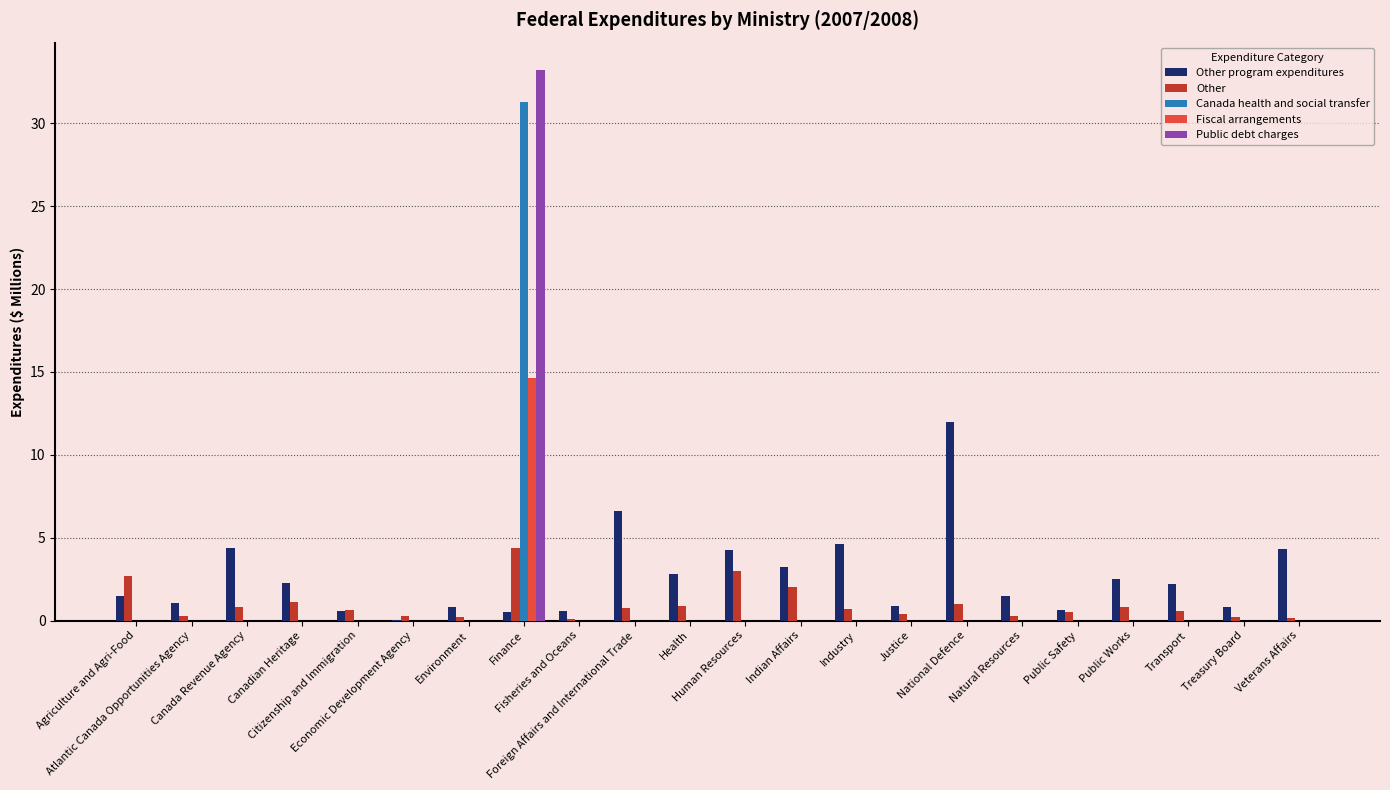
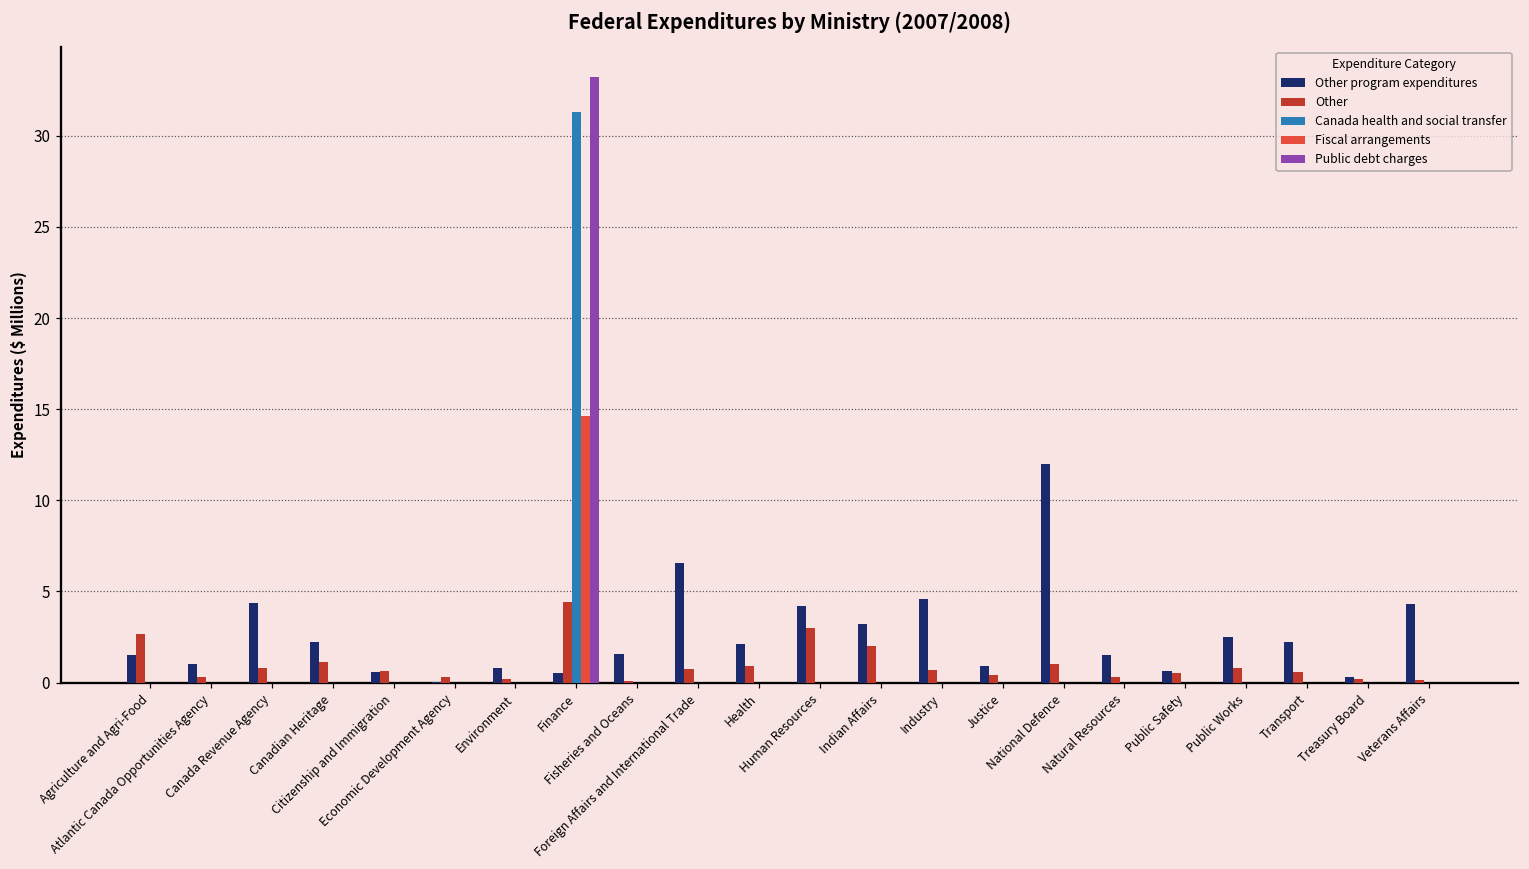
  {
    "Other program expenditures": {
      "Agriculture and Agri-Food": 1.5,
      "Atlantic Canada Opportunities Agency": 1.0,
      "Canada Revenue Agency": 4.4,
      "Canadian Heritage": 2.2,
      "Citizenship and Immigration": 0.6,
      "Environment": 0.8,
      "Finance": 0.5,
-     "Fisheries and Oceans": 0.6,
+     "Fisheries and Oceans": 1.5,
      "Foreign Affairs and International Trade": 6.6,
-     "Health": 2.8,
+     "Health": 2.1,
      "Human Resources": 4.2,
      "Indian Affairs": 3.2,
      "Industry": 4.6,
      "Justice": 0.9,
      "National Defence": 12.0,
      "Natural Resources": 1.5,
      "Public Safety": 0.6,
      "Public Works": 2.5,
      "Transport": 2.2,
-     "Treasury Board": 0.8,
+     "Treasury Board": 0.3,
      "Veterans Affairs": 4.3
    },
    "Canada health and social transfer": {
      "Agriculture and Agri-Food": 0.0,
      "Atlantic Canada Opportunities Agency": 0.0,
      "Canada Revenue Agency": 0.0,
      "Canadian Heritage": 0.0,
      "Citizenship and Immigration": 0.0,
      "Economic Development Agency": 0.0,
      "Environment": 0.0,
      "Finance": 31.3,
      "Fisheries and Oceans": 0.0,
      "Foreign Affairs and International Trade": 0.0,
      "Health": 0.0,
      "Human Resources": 0.0,
      "Indian Affairs": 0.0,
      "Industry": 0.0,
      "Justice": 0.0,
      "National Defence": 0.0,
      "Natural Resources": 0.0,
      "Public Safety": 0.0,
      "Public Works": 0.0,
      "Transport": 0.0,
      "Treasury Board": 0.0,
      "Veterans Affairs": 0.0
    },
    "Public debt charges": {
      "Agriculture and Agri-Food": 0.0,
      "Atlantic Canada Opportunities Agency": 0.0,
      "Canada Revenue Agency": 0.0,
      "Canadian Heritage": 0.0,
      "Citizenship and Immigration": 0.0,
      "Economic Development Agency": 0.0,
      "Environment": 0.0,
      "Finance": 33.2,
      "Fisheries and Oceans": 0.0,
      "Foreign Affairs and International Trade": 0.0,
      "Health": 0.0,
      "Human Resources": 0.0,
      "Indian Affairs": 0.0,
      "Industry": 0.0,
      "Justice": 0.0,
      "National Defence": 0.0,
      "Natural Resources": 0.0,
      "Public Safety": 0.0,
      "Public Works": 0.0,
      "Transport": 0.0,
      "Treasury Board": 0.0,
      "Veterans Affairs": 0.0
    }
  }
